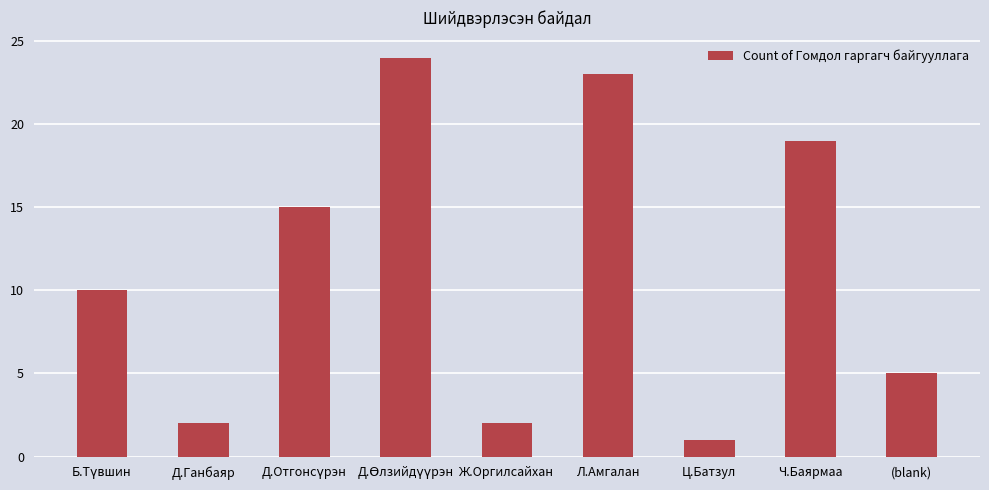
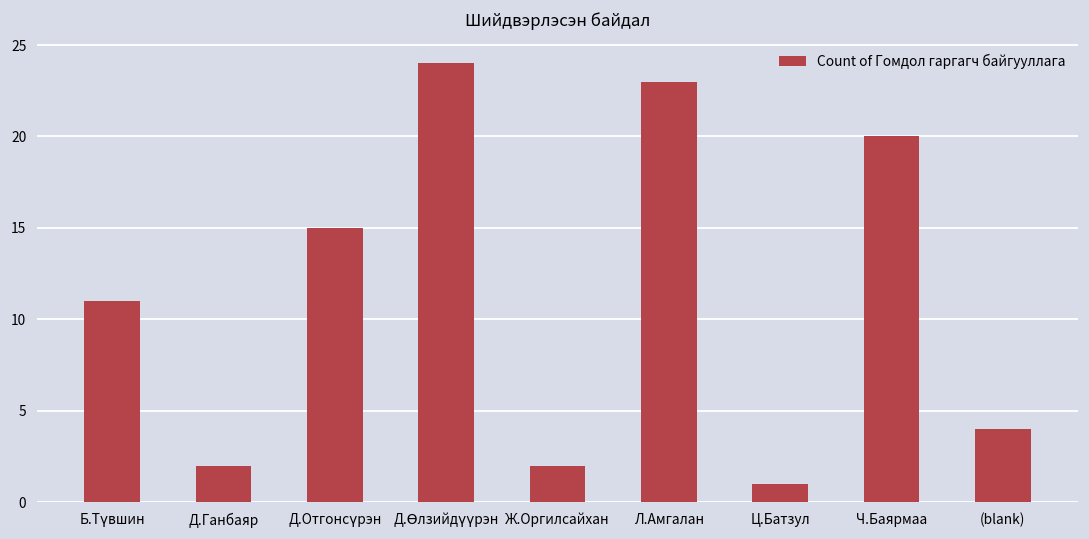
  {
-   "Б.Түвшин": 10,
+   "Б.Түвшин": 11,
    "Д.Ганбаяр": 2,
    "Д.Отгонсүрэн": 15,
    "Д.Өлзийдүүрэн": 24,
    "Ж.Оргилсайхан": 2,
    "Л.Амгалан": 23,
    "Ц.Батзул": 1,
-   "Ч.Баярмаа": 19,
-   "(blank)": 5
+   "Ч.Баярмаа": 20,
+   "(blank)": 4
  }
